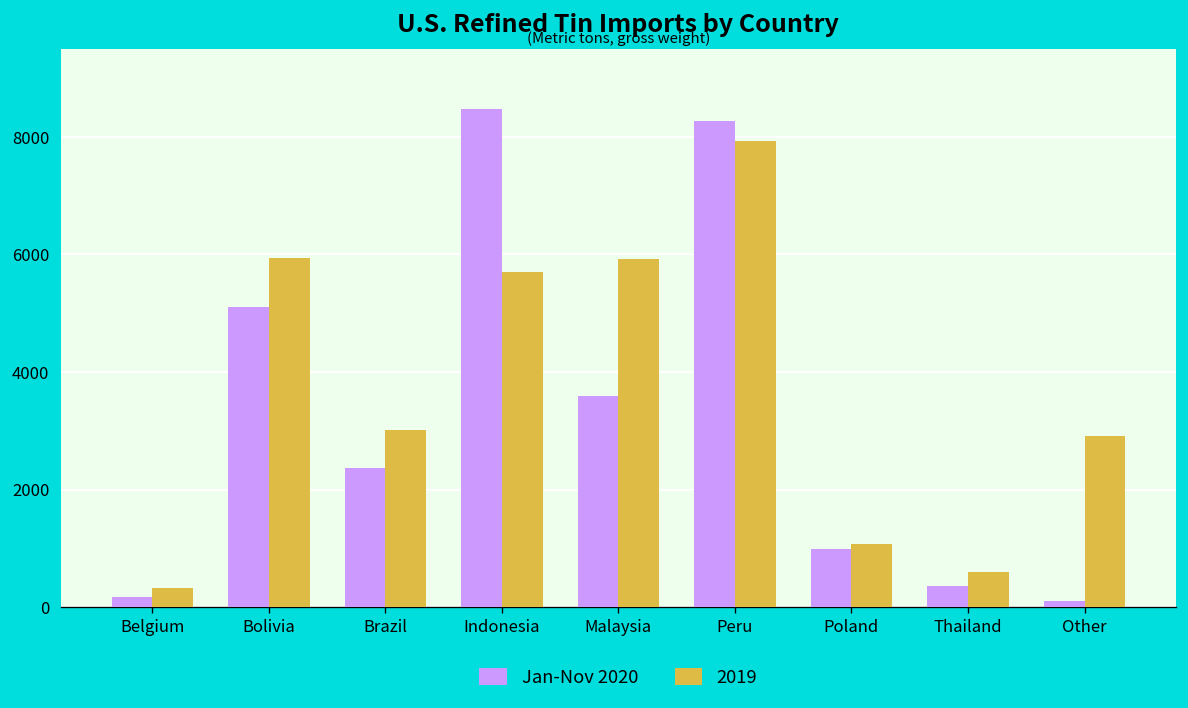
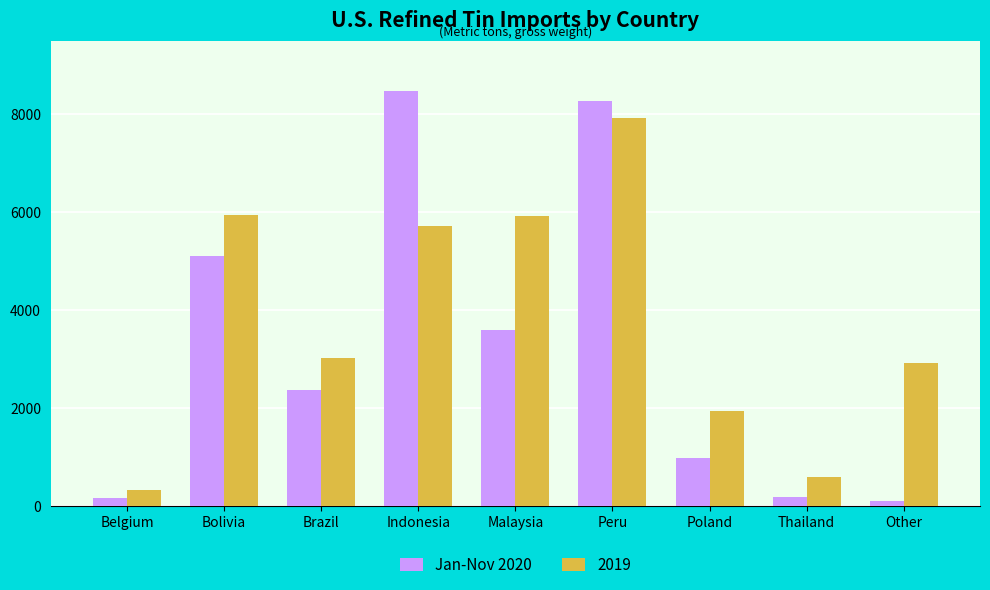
  {
    "Jan-Nov 2020": {
      "Belgium": 200,
      "Bolivia": 5100,
      "Brazil": 2400,
      "Indonesia": 8500,
      "Malaysia": 3600,
      "Peru": 8300,
      "Poland": 1000,
-     "Thailand": 400,
+     "Thailand": 200,
      "Other": 100
    },
    "2019": {
      "Belgium": 300,
      "Bolivia": 5900,
      "Brazil": 3000,
      "Indonesia": 5700,
      "Malaysia": 5900,
      "Peru": 7900,
-     "Poland": 1100,
+     "Poland": 1900,
      "Thailand": 600,
      "Other": 2900
    }
  }
